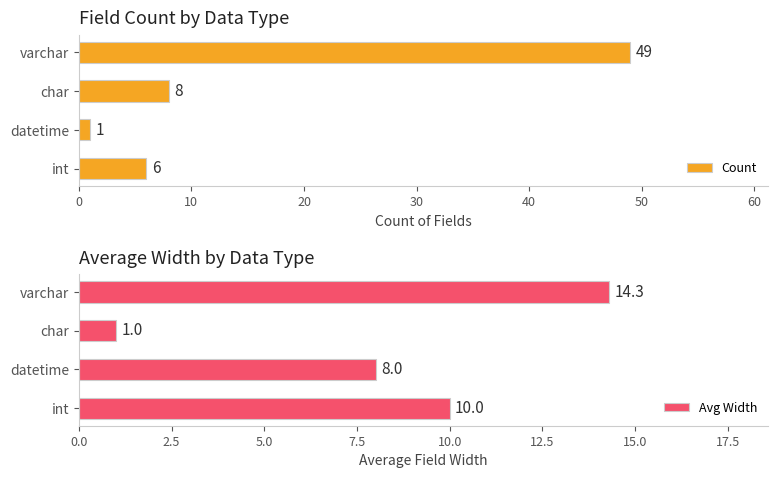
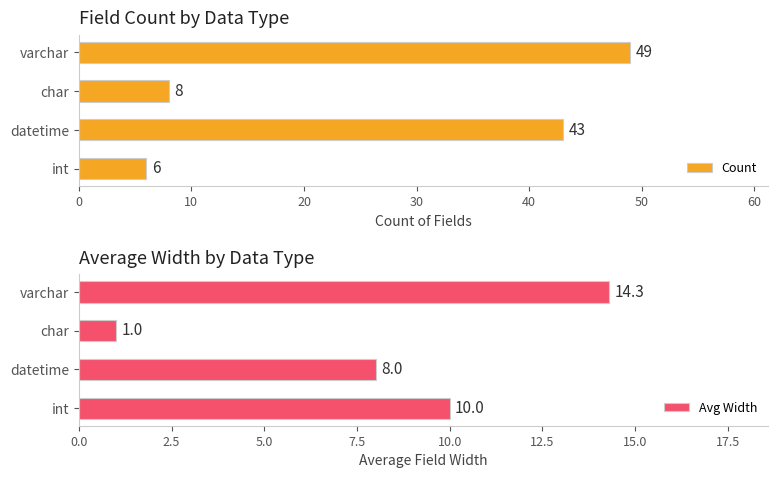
  {
    "Field Count by Data Type": {
      "varchar": 49,
      "char": 8,
-     "datetime": 1,
+     "datetime": 43,
      "int": 6
    },
    "Average Width by Data Type": {
      "varchar": 14.3,
      "char": 1.0,
      "datetime": 8.0,
      "int": 10.0
    }
  }
